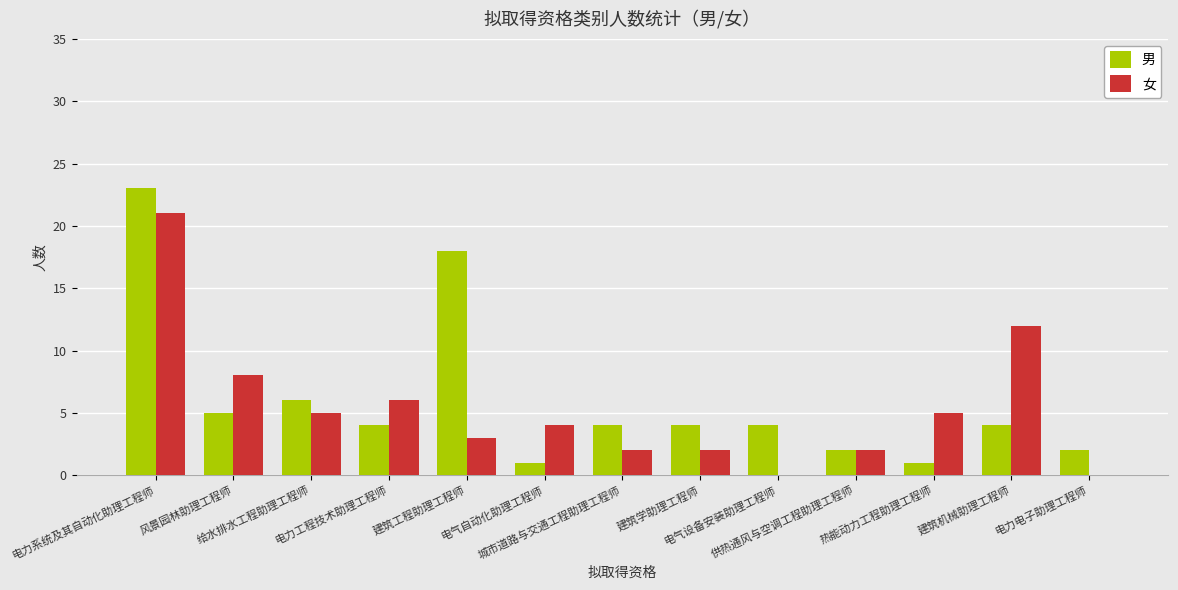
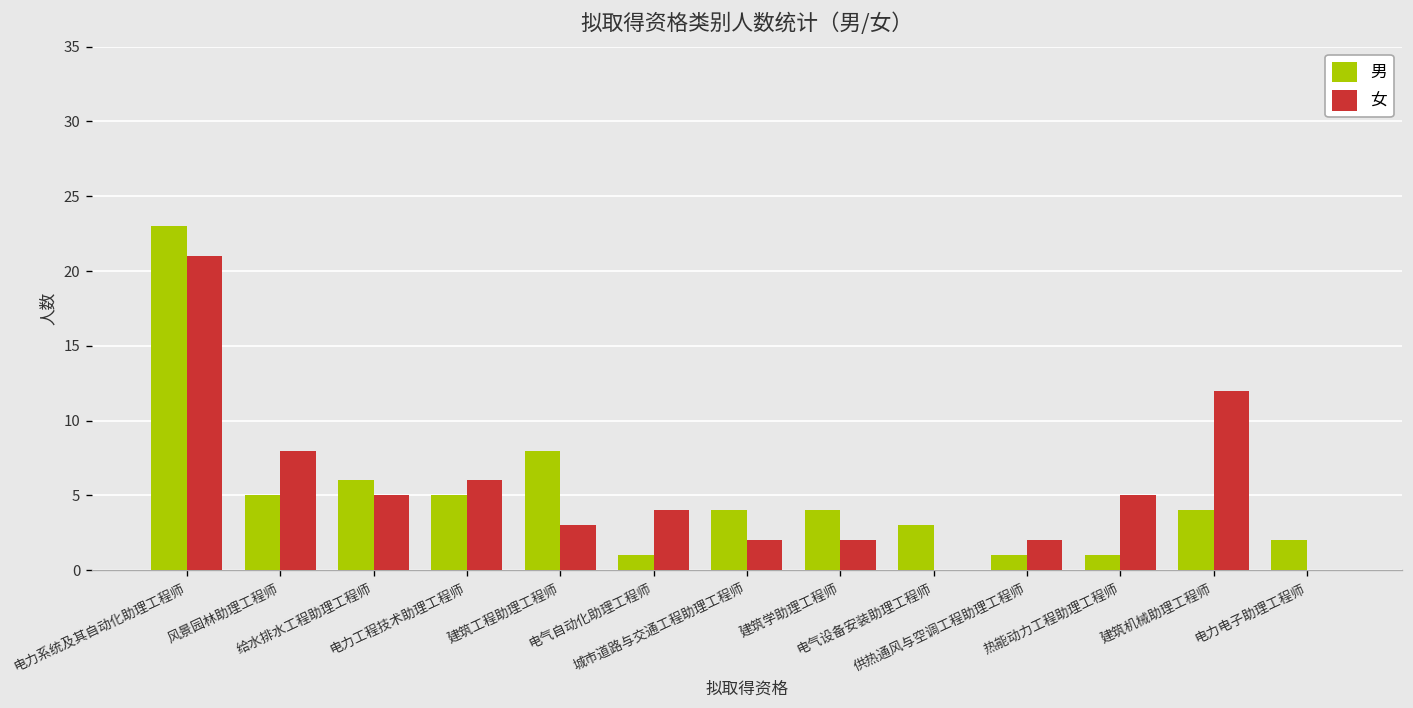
  {
    "男": {
      "电力系统及其自动化助理工程师": 23,
      "风景园林助理工程师": 5,
      "给水排水工程助理工程师": 6,
-     "电力工程技术助理工程师": 4,
-     "建筑工程助理工程师": 18,
+     "电力工程技术助理工程师": 5,
+     "建筑工程助理工程师": 8,
      "电气自动化助理工程师": 1,
      "城市道路与交通工程助理工程师": 4,
      "建筑学助理工程师": 4,
-     "电气设备安装助理工程师": 4,
-     "供热通风与空调工程助理工程师": 2,
+     "电气设备安装助理工程师": 3,
+     "供热通风与空调工程助理工程师": 1,
      "热能动力工程助理工程师": 1,
      "建筑机械助理工程师": 4,
      "电力电子助理工程师": 2
    },
    "女": {
      "电力系统及其自动化助理工程师": 21,
      "风景园林助理工程师": 8,
      "给水排水工程助理工程师": 5,
      "电力工程技术助理工程师": 6,
      "建筑工程助理工程师": 3,
      "电气自动化助理工程师": 4,
      "城市道路与交通工程助理工程师": 2,
      "建筑学助理工程师": 2,
      "电气设备安装助理工程师": 0,
      "供热通风与空调工程助理工程师": 2,
      "热能动力工程助理工程师": 5,
      "建筑机械助理工程师": 12,
      "电力电子助理工程师": 0
    }
  }
